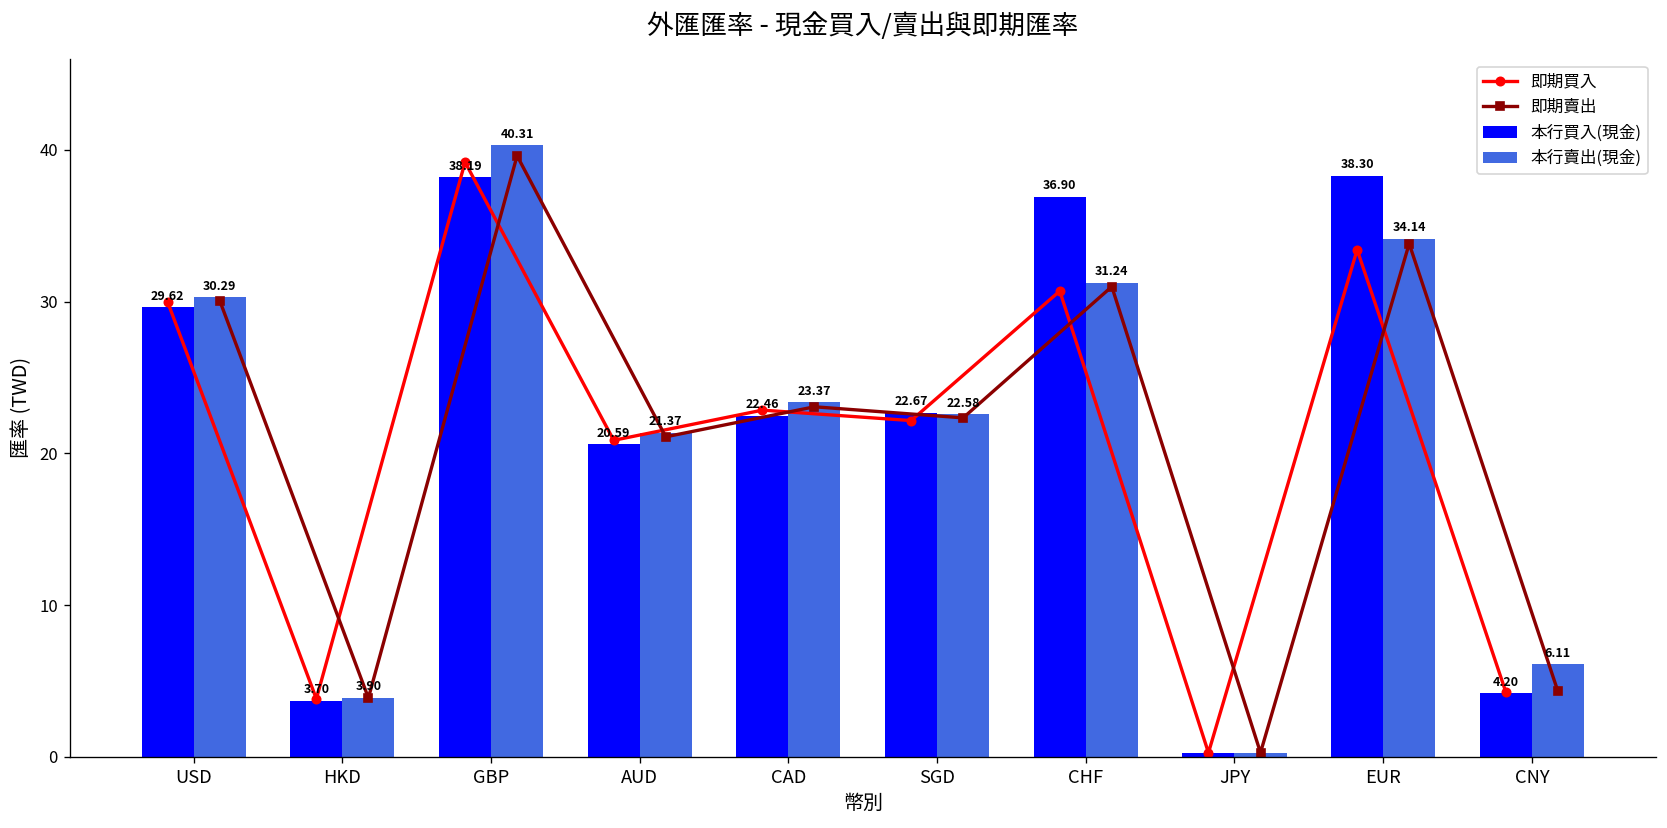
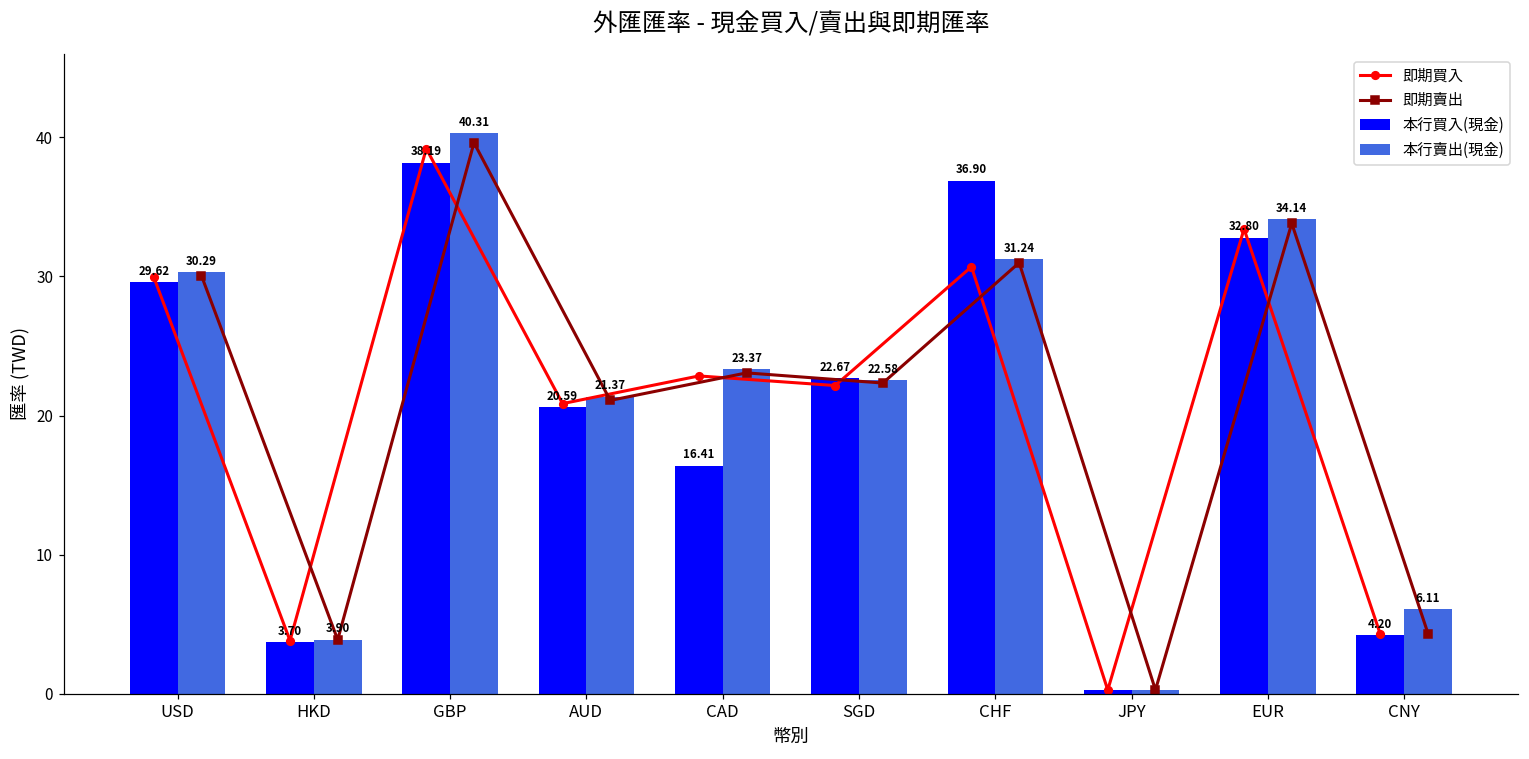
  {
    "本行買入(現金)": {
      "HKD": 3.70,
-     "CAD": 22.46,
+     "CAD": 16.41,
      "SGD": 22.67,
      "CHF": 36.90,
-     "EUR": 38.30,
+     "EUR": 32.80,
      "CNY": 4.20
    },
    "本行賣出(現金)": {
      "USD": 30.29,
      "HKD": 3.90,
      "GBP": 40.31,
      "AUD": 21.37,
      "CAD": 23.37,
      "SGD": 22.58,
      "CHF": 31.24,
      "EUR": 34.14,
      "CNY": 6.11
    }
  }
